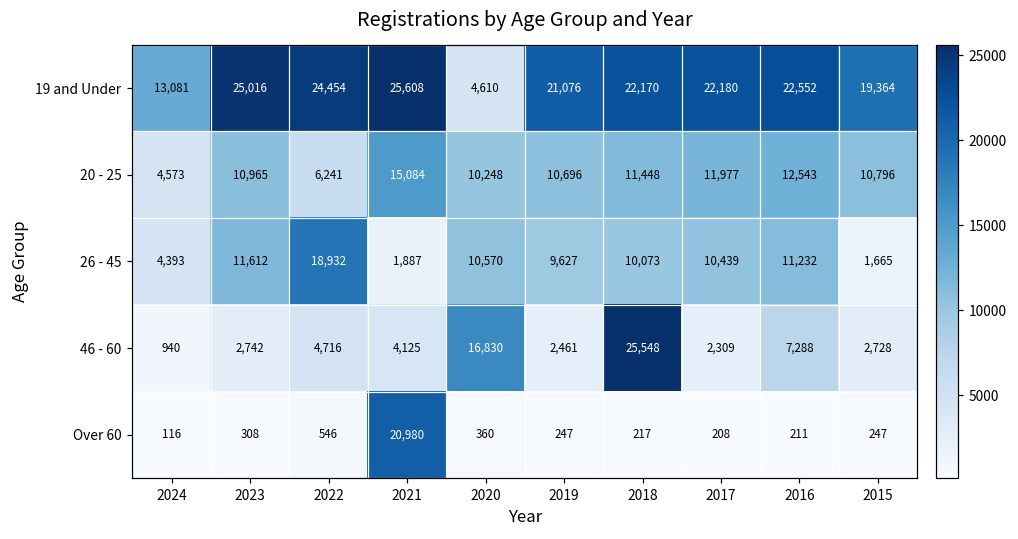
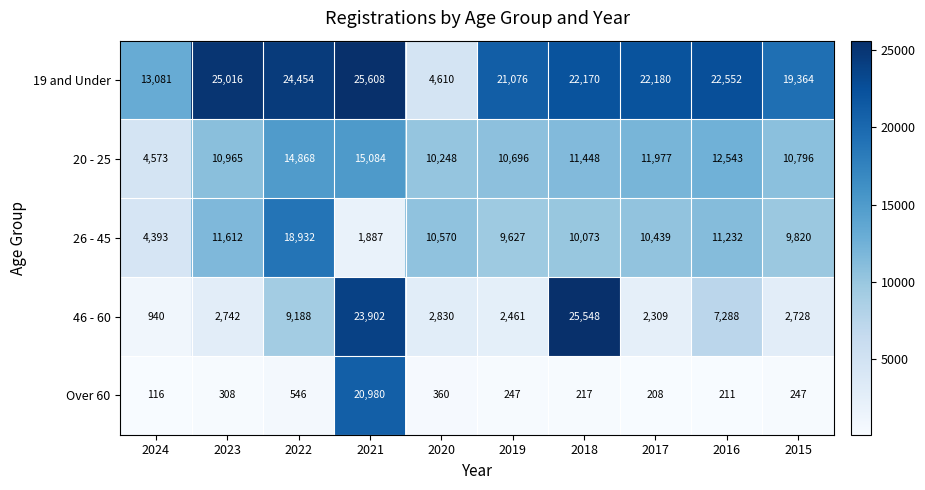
  {
    "19 and Under": {
      "2024": "13,081",
      "2023": "25,016",
      "2022": "24,454",
      "2021": "25,608",
      "2020": "4,610",
      "2019": "21,076",
      "2018": "22,170",
      "2017": "22,180",
      "2016": "22,552",
      "2015": "19,364"
    },
    "20 - 25": {
      "2024": "4,573",
      "2023": "10,965",
-     "2022": "6,241",
+     "2022": "14,868",
      "2021": "15,084",
      "2020": "10,248",
      "2019": "10,696",
      "2018": "11,448",
      "2017": "11,977",
      "2016": "12,543",
      "2015": "10,796"
    },
    "26 - 45": {
      "2024": "4,393",
      "2023": "11,612",
      "2022": "18,932",
      "2021": "1,887",
      "2020": "10,570",
      "2019": "9,627",
      "2018": "10,073",
      "2017": "10,439",
      "2016": "11,232",
-     "2015": "1,665"
+     "2015": "9,820"
    },
    "46 - 60": {
      "2024": "940",
      "2023": "2,742",
-     "2022": "4,716",
-     "2021": "4,125",
-     "2020": "16,830",
+     "2022": "9,188",
+     "2021": "23,902",
+     "2020": "2,830",
      "2019": "2,461",
      "2018": "25,548",
      "2017": "2,309",
      "2016": "7,288",
      "2015": "2,728"
    },
    "Over 60": {
      "2024": "116",
      "2023": "308",
      "2022": "546",
      "2021": "20,980",
      "2020": "360",
      "2019": "247",
      "2018": "217",
      "2017": "208",
      "2016": "211",
      "2015": "247"
    }
  }
